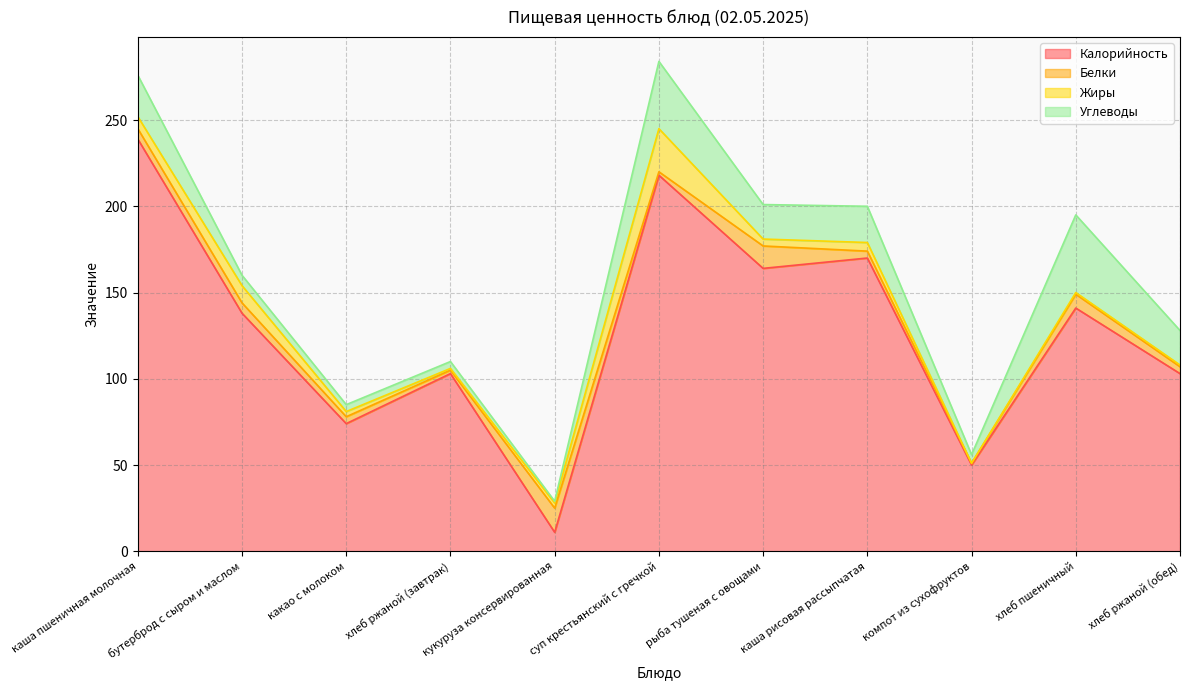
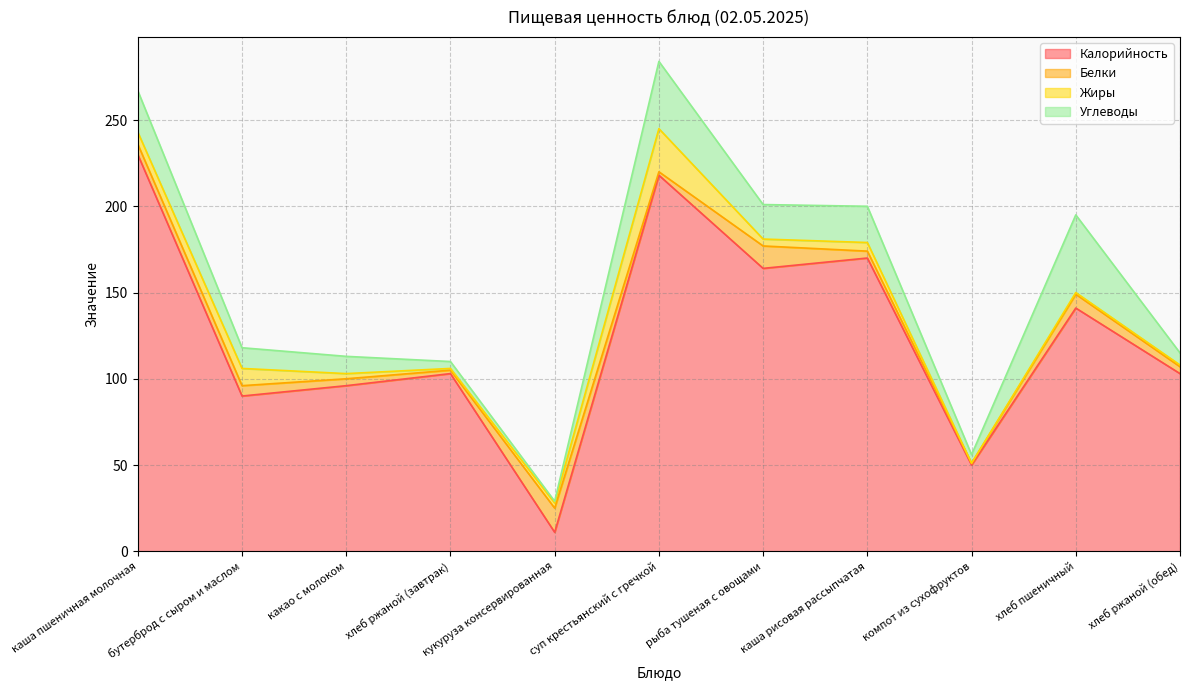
  {
    "Калорийность": {
-     "каша пшеничная молочная": 239,
-     "бутерброд с сыром и маслом": 138,
-     "какао с молоком": 74,
+     "каша пшеничная молочная": 230,
+     "бутерброд с сыром и маслом": 90,
+     "какао с молоком": 96,
      "хлеб ржаной (завтрак)": 103,
      "кукуруза консервированная": 11,
      "суп крестьянский с гречкой": 218,
      "рыба тушеная с овощами": 164,
      "каша рисовая рассыпчатая": 170,
      "хлеб пшеничный": 141,
      "хлеб ржаной (обед)": 103
    },
    "Углеводы": {
      "каша пшеничная молочная": 24,
-     "бутерброд с сыром и маслом": 6,
-     "какао с молоком": 4,
+     "бутерброд с сыром и маслом": 12,
+     "какао с молоком": 10,
      "хлеб ржаной (завтрак)": 4,
      "суп крестьянский с гречкой": 39,
      "рыба тушеная с овощами": 20,
      "каша рисовая рассыпчатая": 21,
      "компот из сухофруктов": 5,
      "хлеб пшеничный": 45,
-     "хлеб ржаной (обед)": 20
+     "хлеб ржаной (обед)": 7
    }
  }
